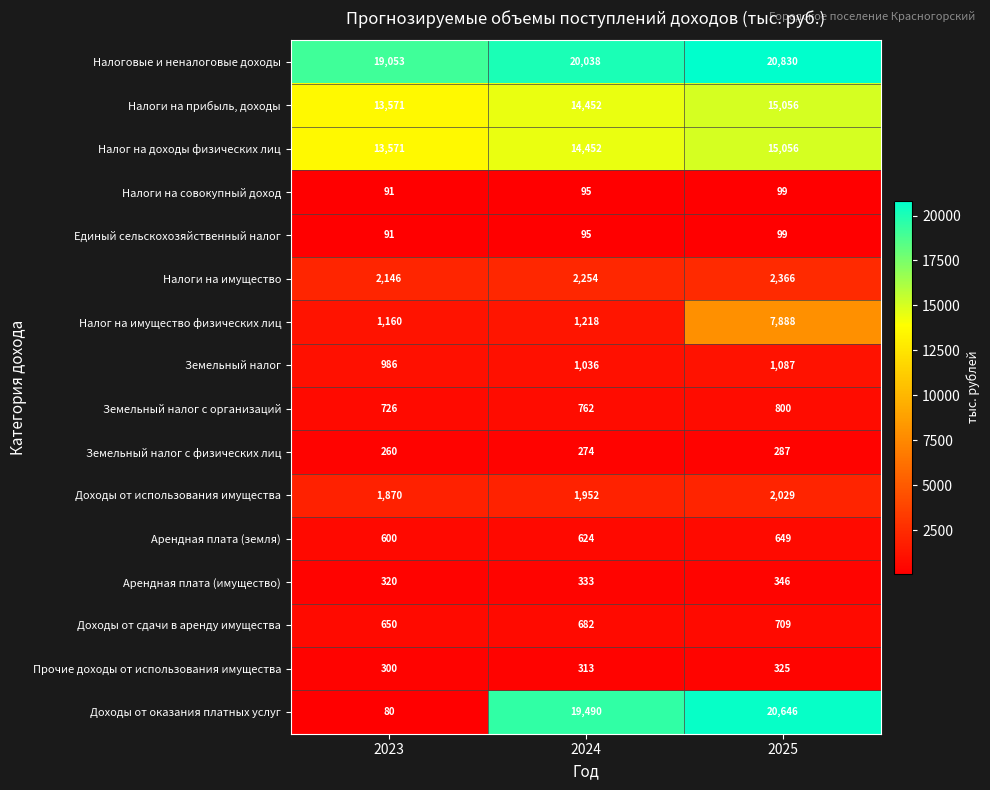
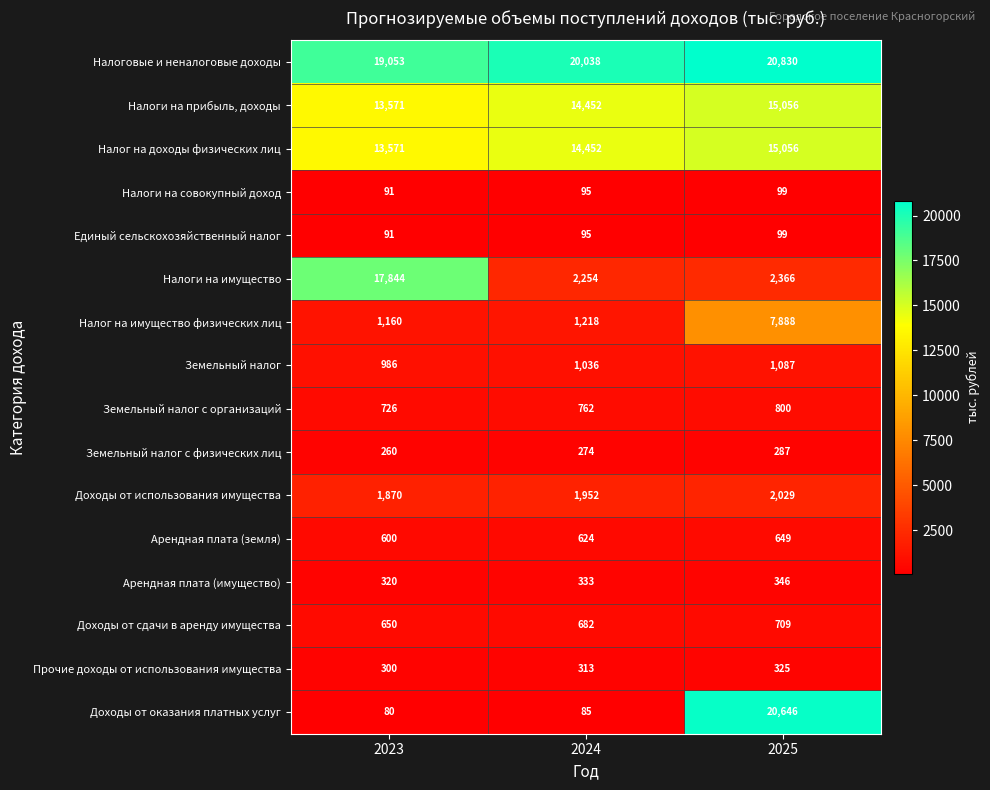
  {
    "Налоговые и неналоговые доходы": {
      "2023": "19,053",
      "2024": "20,038",
      "2025": "20,830"
    },
    "Налоги на прибыль, доходы": {
      "2023": "13,571",
      "2024": "14,452",
      "2025": "15,056"
    },
    "Налог на доходы физических лиц": {
      "2023": "13,571",
      "2024": "14,452",
      "2025": "15,056"
    },
    "Налоги на совокупный доход": {
      "2023": "91",
      "2024": "95",
      "2025": "99"
    },
    "Единый сельскохозяйственный налог": {
      "2023": "91",
      "2024": "95",
      "2025": "99"
    },
    "Налоги на имущество": {
-     "2023": "2,146",
+     "2023": "17,844",
      "2024": "2,254",
      "2025": "2,366"
    },
    "Налог на имущество физических лиц": {
      "2023": "1,160",
      "2024": "1,218",
      "2025": "7,888"
    },
    "Земельный налог": {
      "2023": "986",
      "2024": "1,036",
      "2025": "1,087"
    },
    "Земельный налог с организаций": {
      "2023": "726",
      "2024": "762",
      "2025": "800"
    },
    "Земельный налог с физических лиц": {
      "2023": "260",
      "2024": "274",
      "2025": "287"
    },
    "Доходы от использования имущества": {
      "2023": "1,870",
      "2024": "1,952",
      "2025": "2,029"
    },
    "Арендная плата (земля)": {
      "2023": "600",
      "2024": "624",
      "2025": "649"
    },
    "Арендная плата (имущество)": {
      "2023": "320",
      "2024": "333",
      "2025": "346"
    },
    "Доходы от сдачи в аренду имущества": {
      "2023": "650",
      "2024": "682",
      "2025": "709"
    },
    "Прочие доходы от использования имущества": {
      "2023": "300",
      "2024": "313",
      "2025": "325"
    },
    "Доходы от оказания платных услуг": {
      "2023": "80",
-     "2024": "19,490",
+     "2024": "85",
      "2025": "20,646"
    }
  }
